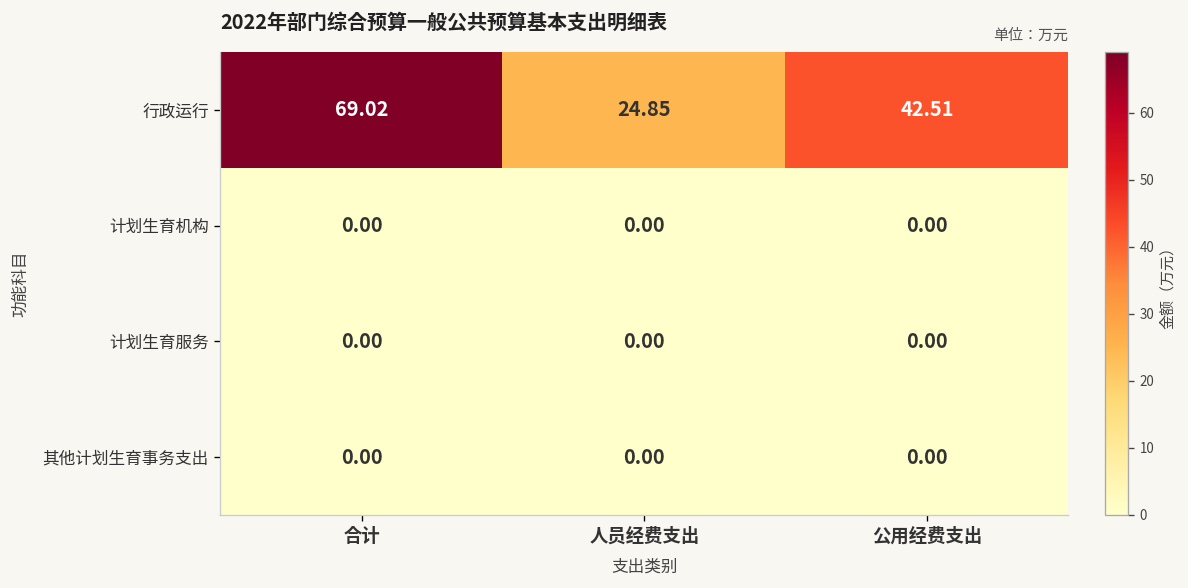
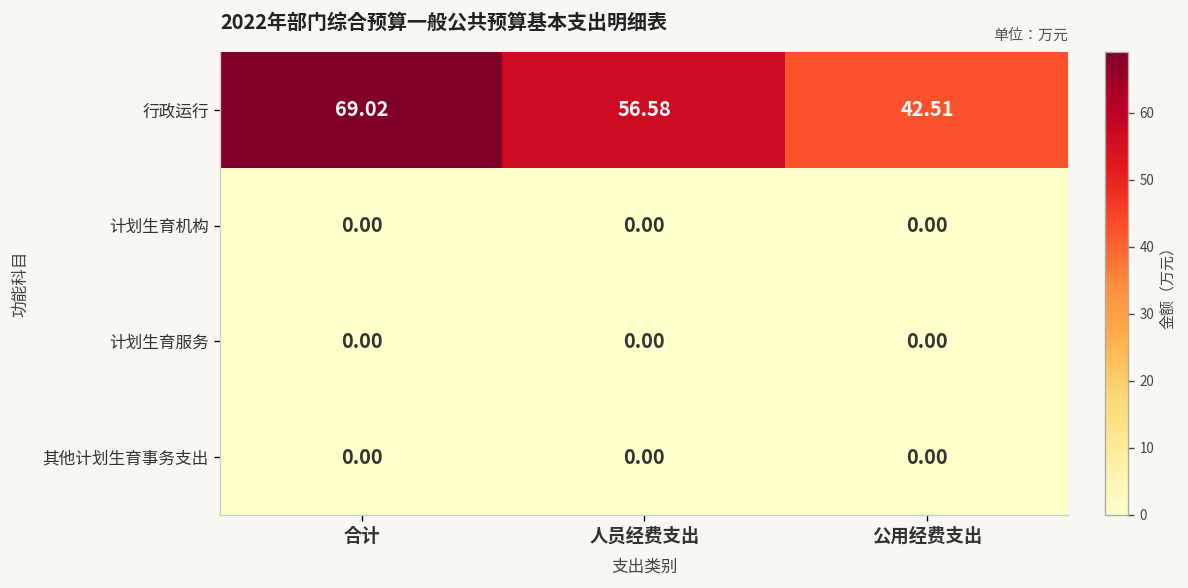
  {
    "行政运行": {
      "合计": 69.02,
-     "人员经费支出": 24.85,
+     "人员经费支出": 56.58,
      "公用经费支出": 42.51
    },
    "计划生育机构": {
      "合计": 0.00,
      "人员经费支出": 0.00,
      "公用经费支出": 0.00
    },
    "计划生育服务": {
      "合计": 0.00,
      "人员经费支出": 0.00,
      "公用经费支出": 0.00
    },
    "其他计划生育事务支出": {
      "合计": 0.00,
      "人员经费支出": 0.00,
      "公用经费支出": 0.00
    }
  }
